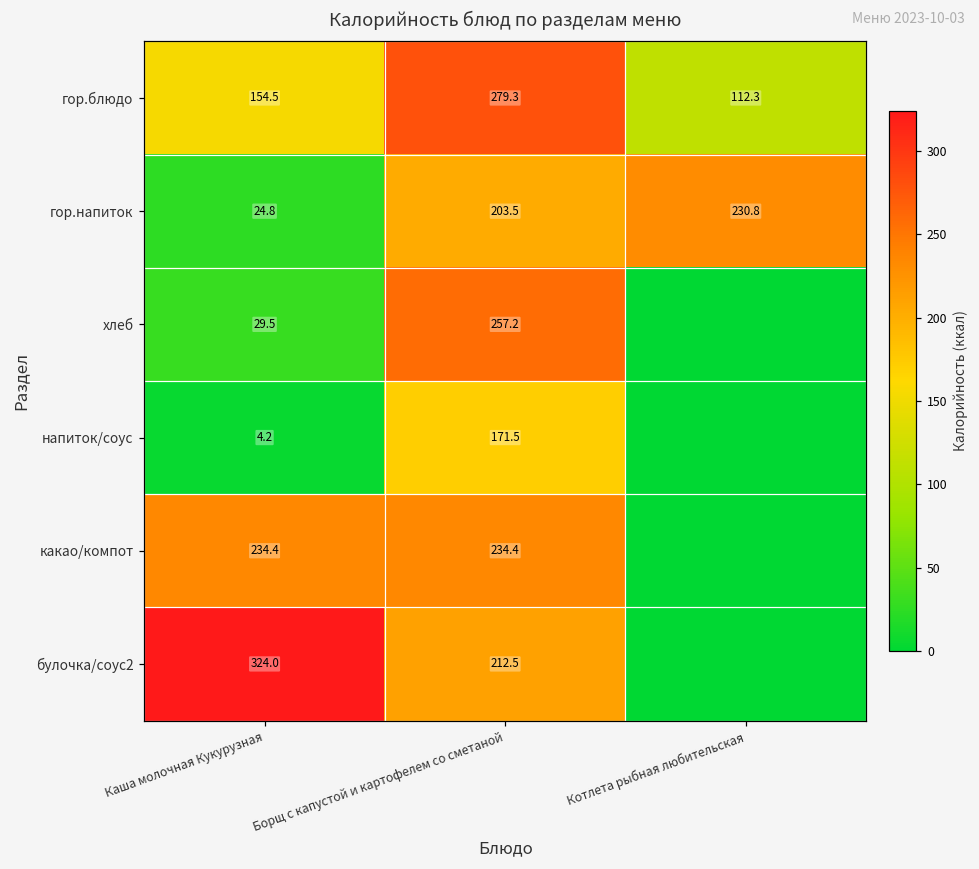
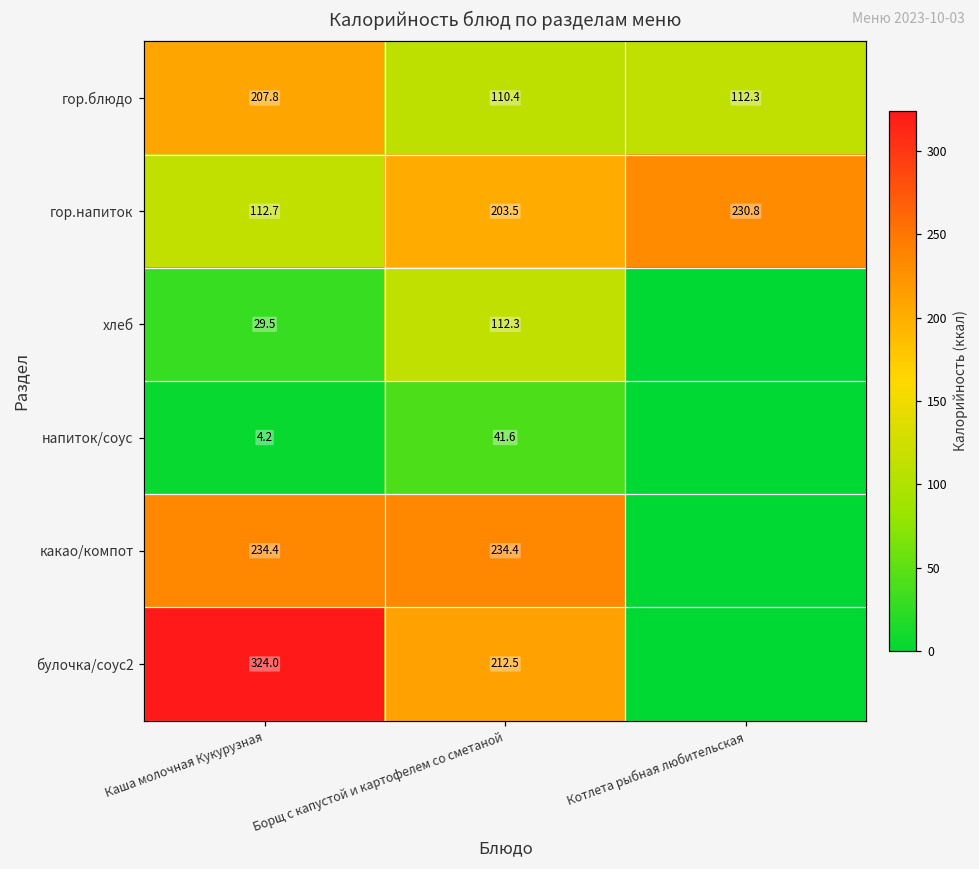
  {
    "гор.блюдо": {
-     "Каша молочная Кукурузная": 154.5,
-     "Борщ с капустой и картофелем со сметаной": 279.3
+     "Каша молочная Кукурузная": 207.8,
+     "Борщ с капустой и картофелем со сметаной": 110.4
    },
    "гор.напиток": {
-     "Каша молочная Кукурузная": 24.8
+     "Каша молочная Кукурузная": 112.7
    },
    "хлеб": {
-     "Борщ с капустой и картофелем со сметаной": 257.2
+     "Борщ с капустой и картофелем со сметаной": 112.3
    },
    "напиток/соус": {
-     "Борщ с капустой и картофелем со сметаной": 171.5
+     "Борщ с капустой и картофелем со сметаной": 41.6
    }
  }
